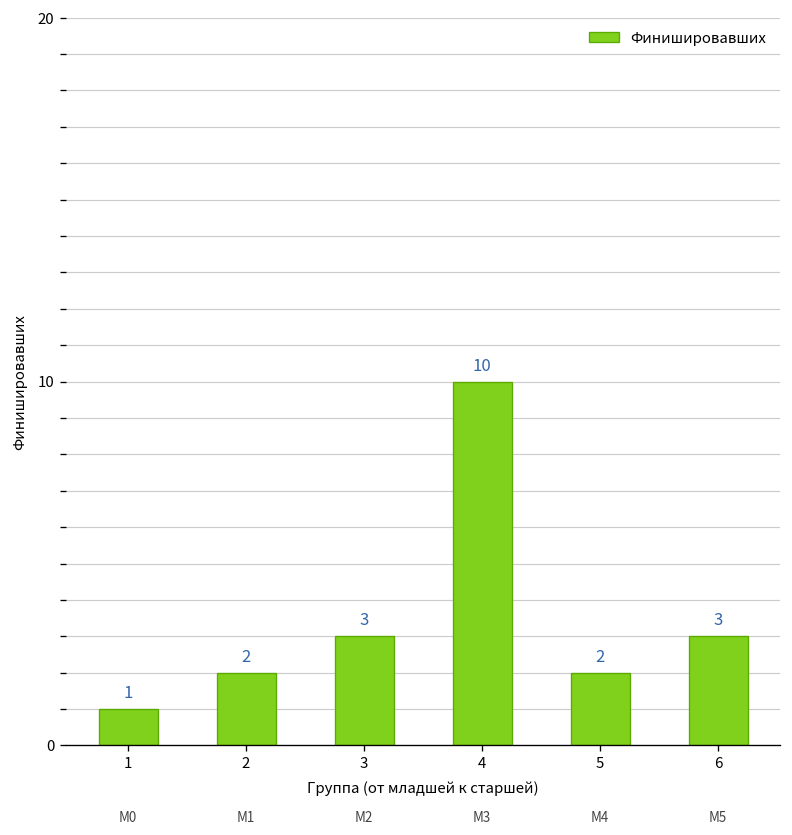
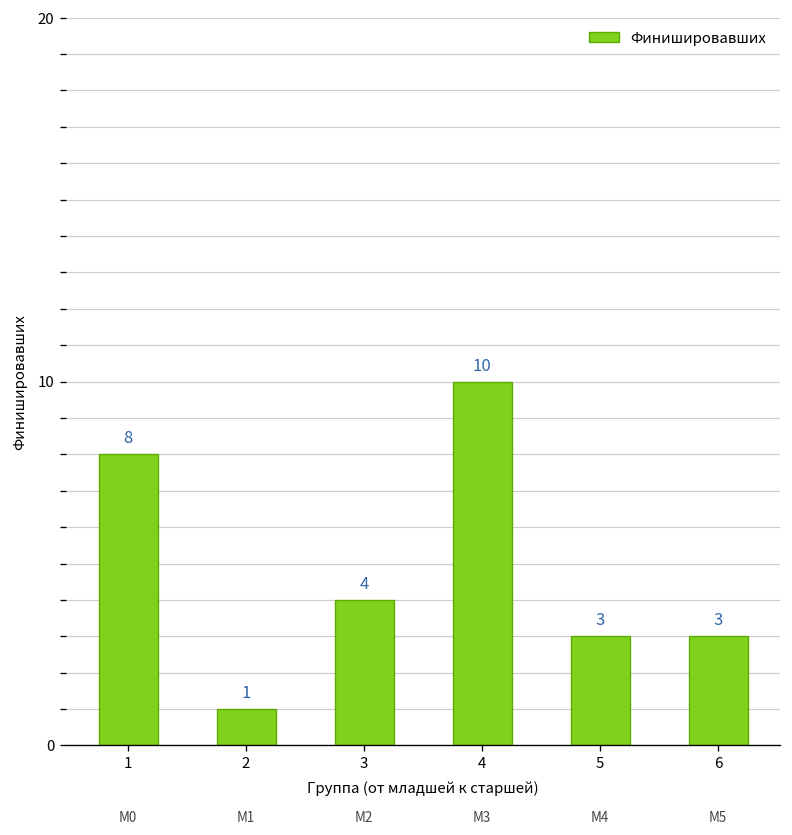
  {
-   "1": 1,
-   "2": 2,
-   "3": 3,
+   "1": 8,
+   "2": 1,
+   "3": 4,
    "4": 10,
-   "5": 2,
+   "5": 3,
    "6": 3
  }
